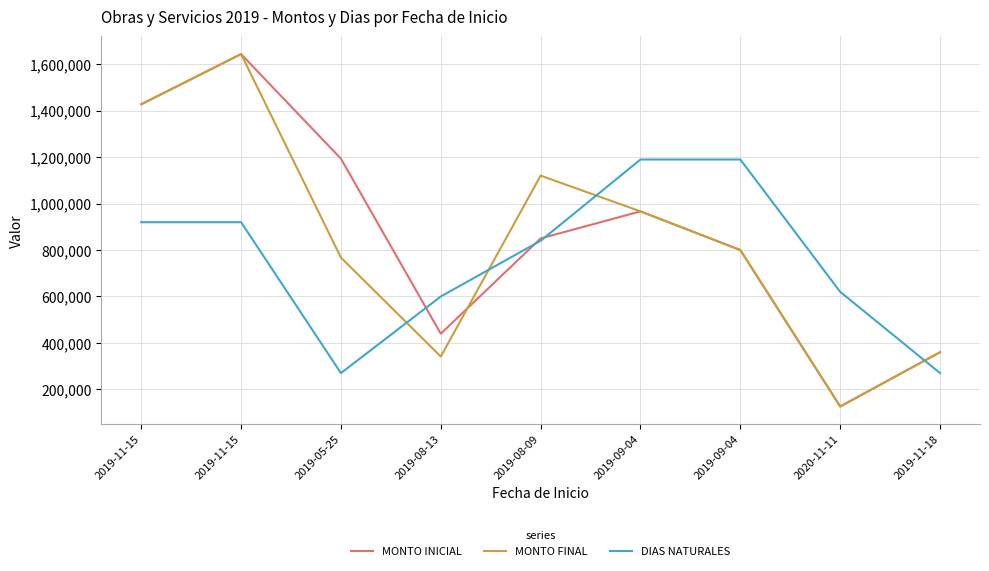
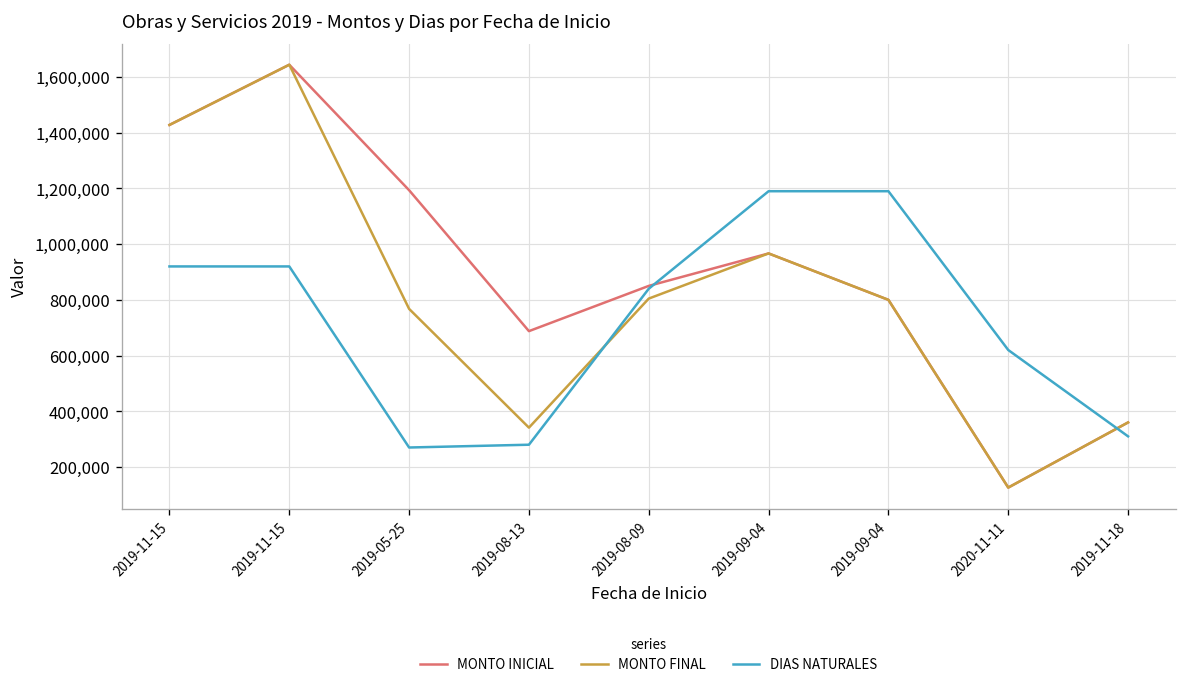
  {
    "MONTO INICIAL": {
      "2019-05-25": "1,190,000",
-     "2019-08-13": "440,000"
+     "2019-08-13": "690,000"
    },
    "MONTO FINAL": {
      "2019-05-25": "770,000",
      "2019-08-13": "340,000",
-     "2019-08-09": "1,120,000"
+     "2019-08-09": "800,000"
    },
    "DIAS NATURALES": {
      "2019-05-25": "270,000",
-     "2019-08-13": "600,000",
+     "2019-08-13": "280,000",
      "2020-11-11": "620,000",
-     "2019-11-18": "270,000"
+     "2019-11-18": "310,000"
    }
  }
